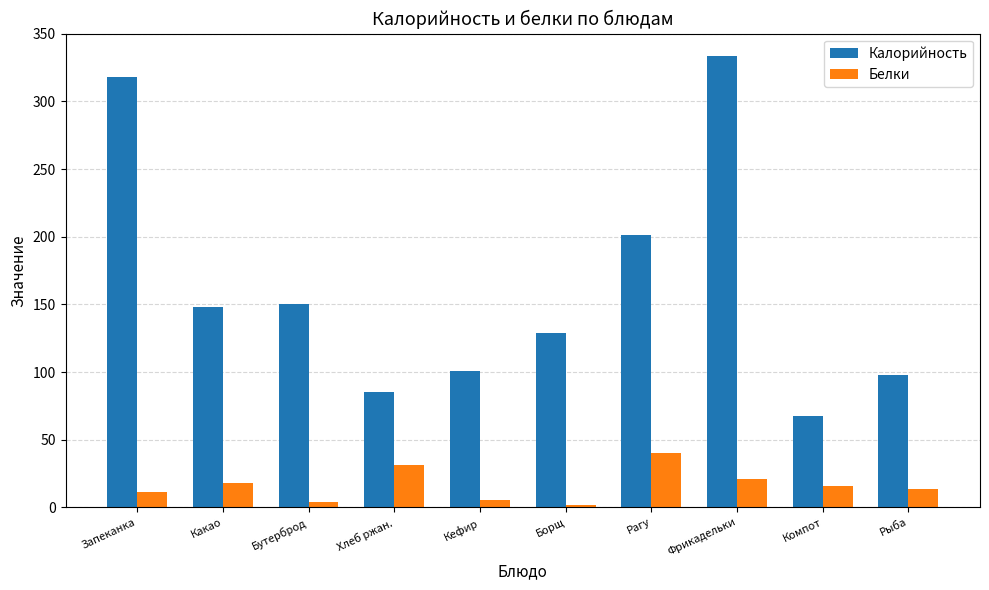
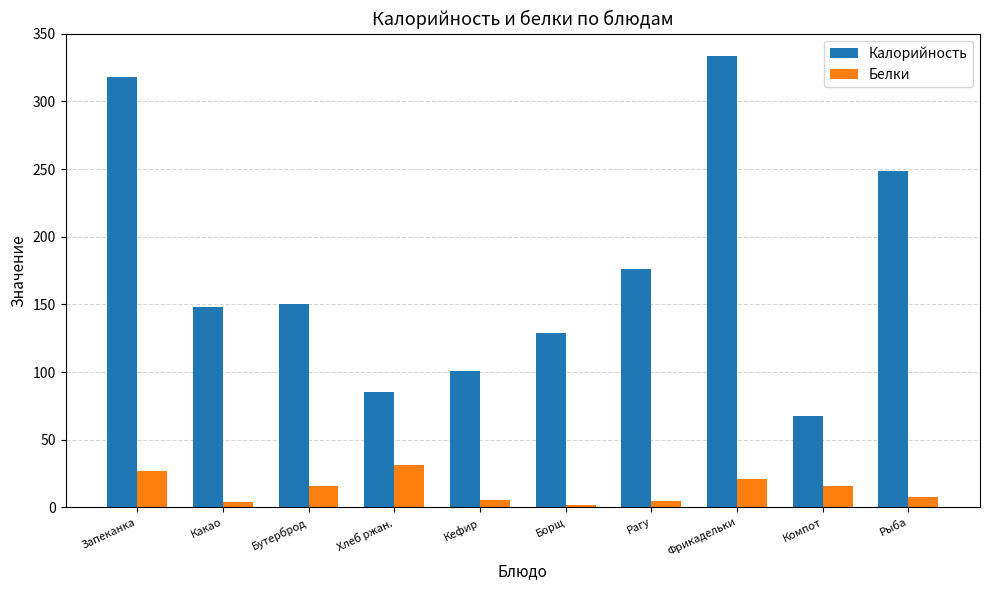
  {
    "Калорийность": {
      "Запеканка": 318,
      "Какао": 148,
      "Бутерброд": 150,
      "Хлеб ржан.": 86,
      "Кефир": 101,
      "Борщ": 129,
-     "Рагу": 202,
+     "Рагу": 176,
      "Фрикадельки": 334,
      "Компот": 67,
-     "Рыба": 98
+     "Рыба": 249
    },
    "Белки": {
-     "Запеканка": 11,
-     "Какао": 18,
-     "Бутерброд": 4,
+     "Запеканка": 27,
+     "Какао": 4,
+     "Бутерброд": 16,
      "Хлеб ржан.": 31,
      "Кефир": 5,
      "Борщ": 2,
-     "Рагу": 40,
+     "Рагу": 5,
      "Фрикадельки": 21,
      "Компот": 16,
-     "Рыба": 14
+     "Рыба": 7
    }
  }
